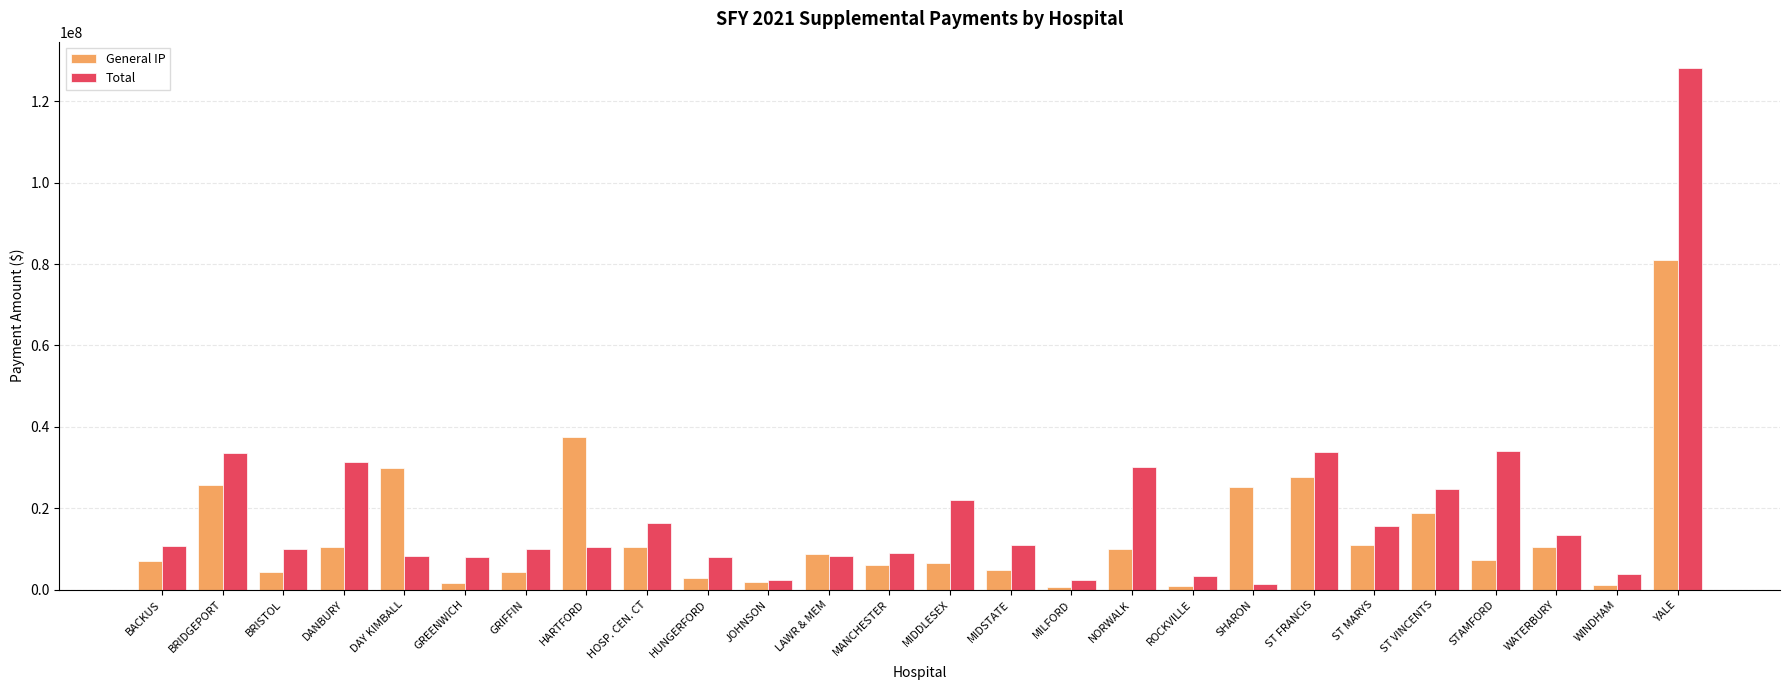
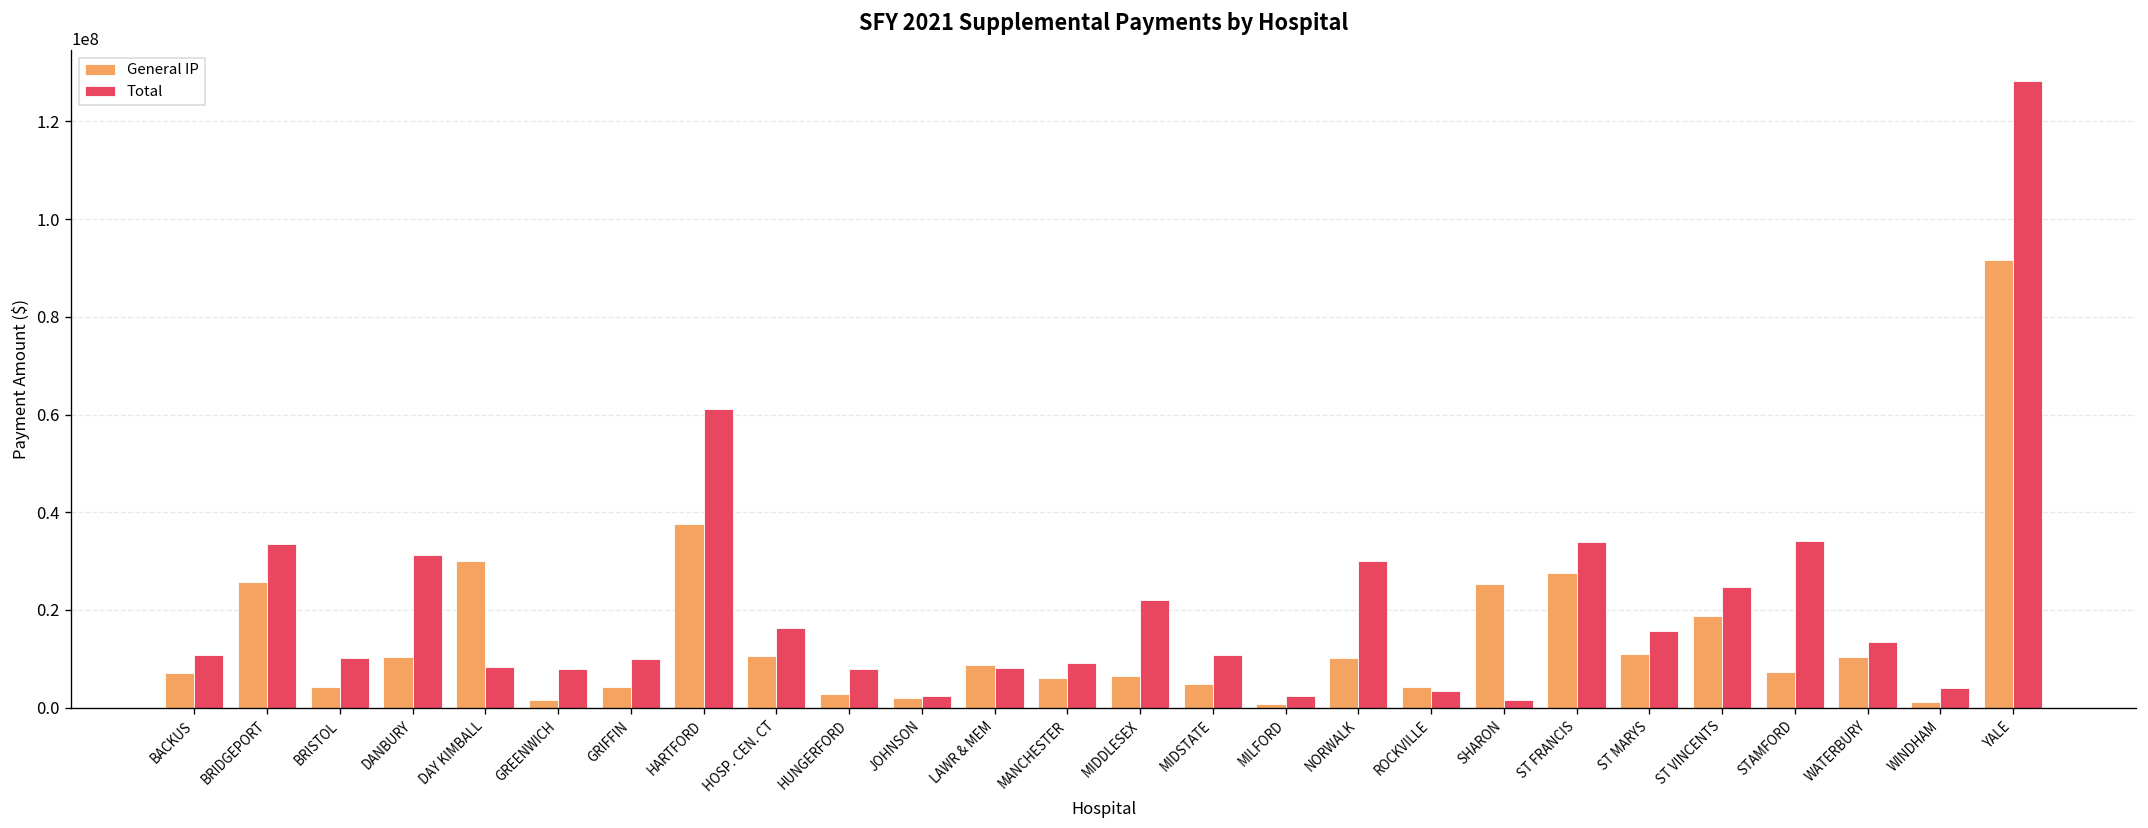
  {
    "General IP": {
      "BACKUS": 7000000,
      "BRIDGEPORT": 26000000,
      "BRISTOL": 4000000,
      "DANBURY": 10000000,
      "DAY KIMBALL": 30000000,
      "GREENWICH": 2000000,
      "GRIFFIN": 4000000,
      "HARTFORD": 38000000,
      "HOSP. CEN. CT": 10000000,
      "HUNGERFORD": 3000000,
      "JOHNSON": 2000000,
      "LAWR & MEM": 9000000,
      "MANCHESTER": 6000000,
      "MIDDLESEX": 7000000,
      "MIDSTATE": 5000000,
      "MILFORD": 1000000,
      "NORWALK": 10000000,
-     "ROCKVILLE": 1000000,
+     "ROCKVILLE": 4000000,
      "SHARON": 25000000,
      "ST FRANCIS": 28000000,
      "ST MARYS": 11000000,
      "ST VINCENTS": 19000000,
      "STAMFORD": 7000000,
      "WATERBURY": 10000000,
      "WINDHAM": 1000000,
-     "YALE": 81000000
+     "YALE": 92000000
    },
    "Total": {
      "BACKUS": 11000000,
      "BRIDGEPORT": 34000000,
      "BRISTOL": 10000000,
      "DANBURY": 31000000,
      "DAY KIMBALL": 8000000,
      "GREENWICH": 8000000,
      "GRIFFIN": 10000000,
-     "HARTFORD": 11000000,
+     "HARTFORD": 61000000,
      "HOSP. CEN. CT": 16000000,
      "HUNGERFORD": 8000000,
      "JOHNSON": 2000000,
      "LAWR & MEM": 8000000,
      "MANCHESTER": 9000000,
      "MIDDLESEX": 22000000,
      "MIDSTATE": 11000000,
      "MILFORD": 2000000,
      "NORWALK": 30000000,
      "ROCKVILLE": 3000000,
      "SHARON": 2000000,
      "ST FRANCIS": 34000000,
      "ST MARYS": 16000000,
      "ST VINCENTS": 25000000,
      "STAMFORD": 34000000,
      "WATERBURY": 13000000,
      "WINDHAM": 4000000,
      "YALE": 128000000
    }
  }
